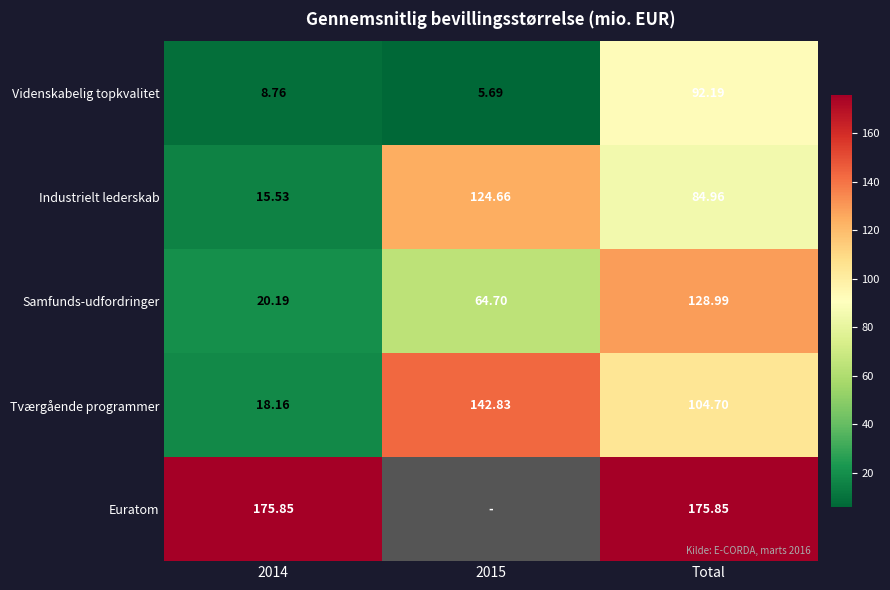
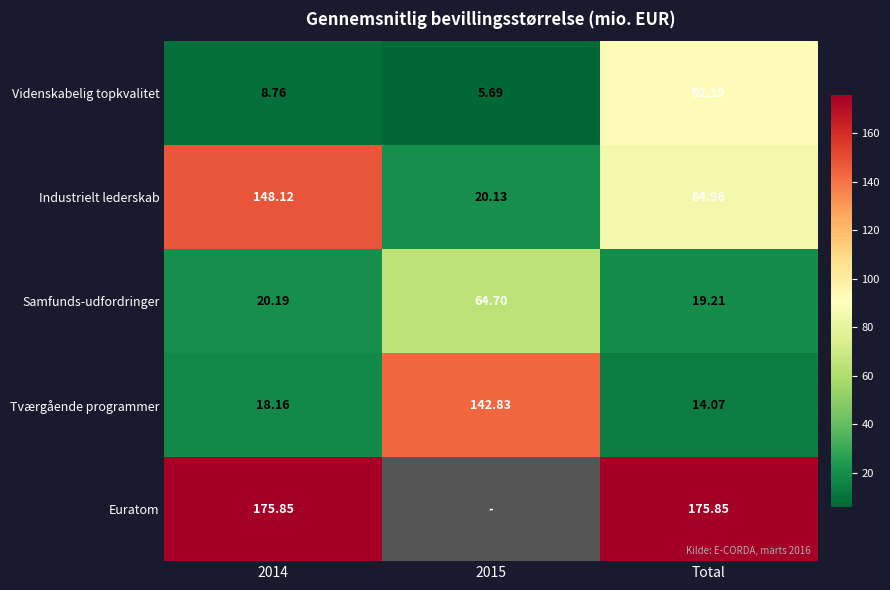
  {
    "Videnskabelig topkvalitet": {
      "2014": 8.76,
      "2015": 5.69,
      "Total": 92.19
    },
    "Industrielt lederskab": {
-     "2014": 15.53,
-     "2015": 124.66,
+     "2014": 148.12,
+     "2015": 20.13,
      "Total": 84.96
    },
    "Samfunds-udfordringer": {
      "2014": 20.19,
      "2015": 64.70,
-     "Total": 128.99
+     "Total": 19.21
    },
    "Tværgående programmer": {
      "2014": 18.16,
      "2015": 142.83,
-     "Total": 104.70
+     "Total": 14.07
    },
    "Euratom": {
      "2014": 175.85
    }
  }
